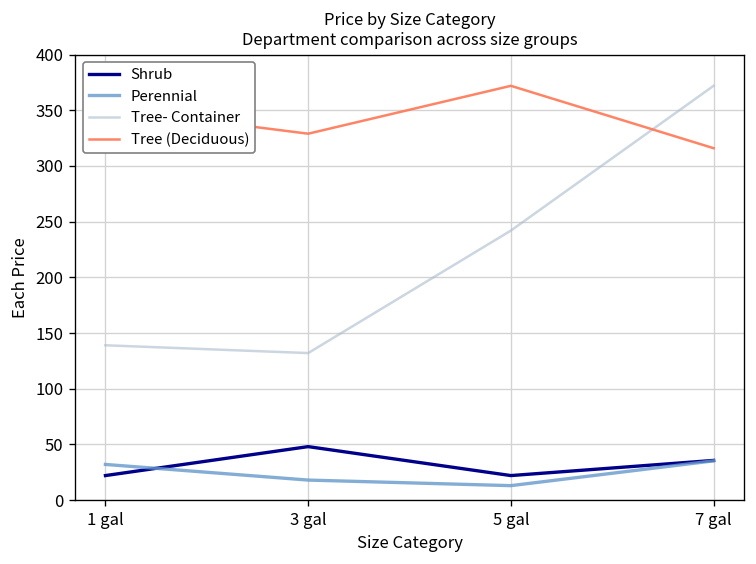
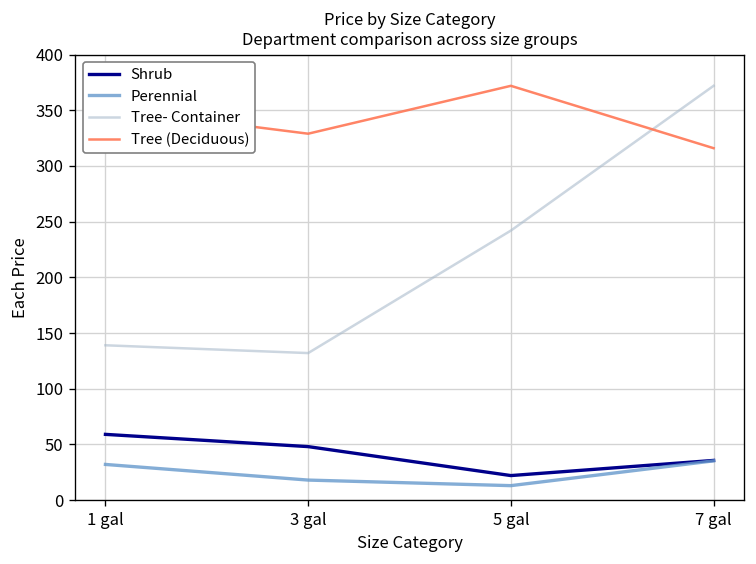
  {
    "Shrub": {
-     "1 gal": 20,
+     "1 gal": 60,
      "3 gal": 50,
      "5 gal": 20
    },
    "Perennial": {
      "1 gal": 30,
      "3 gal": 20,
      "5 gal": 10
    },
    "Tree- Container": {
      "1 gal": 140,
      "3 gal": 130,
      "5 gal": 240,
      "7 gal": 370
    },
    "Tree (Deciduous)": {
      "3 gal": 330,
      "5 gal": 370,
      "7 gal": 320
    }
  }
